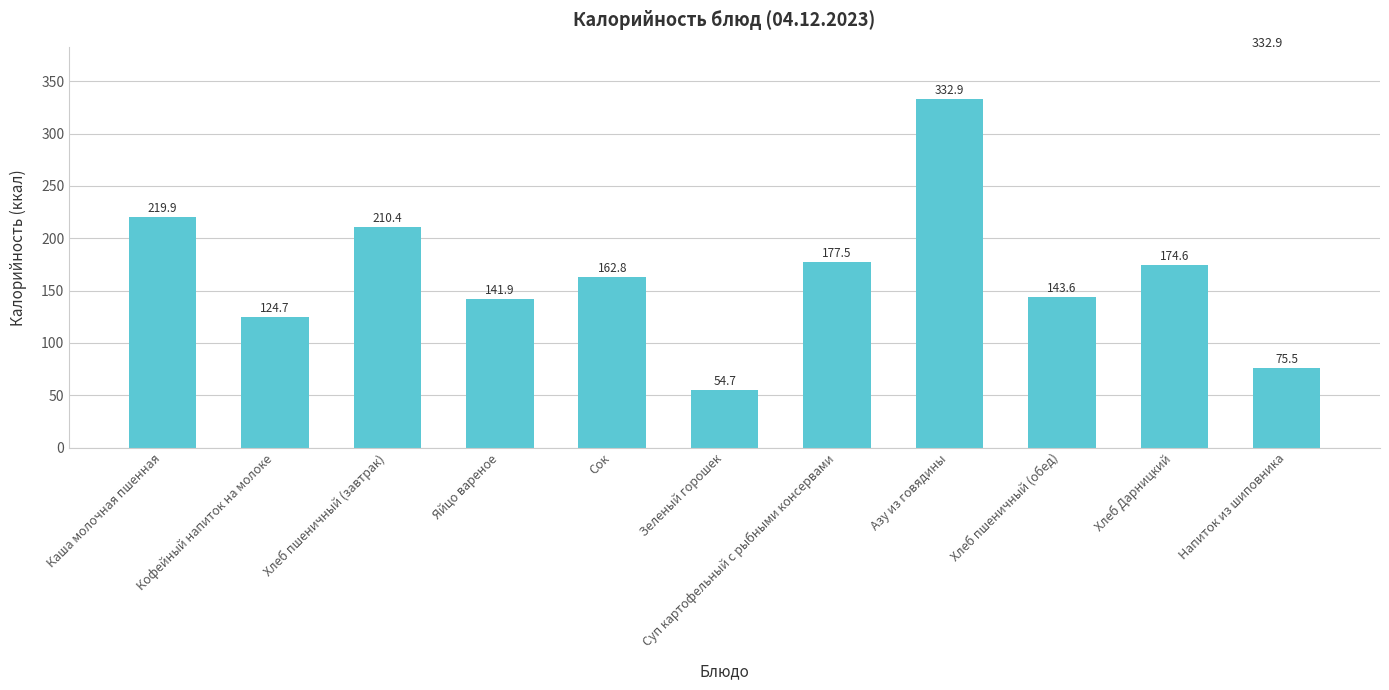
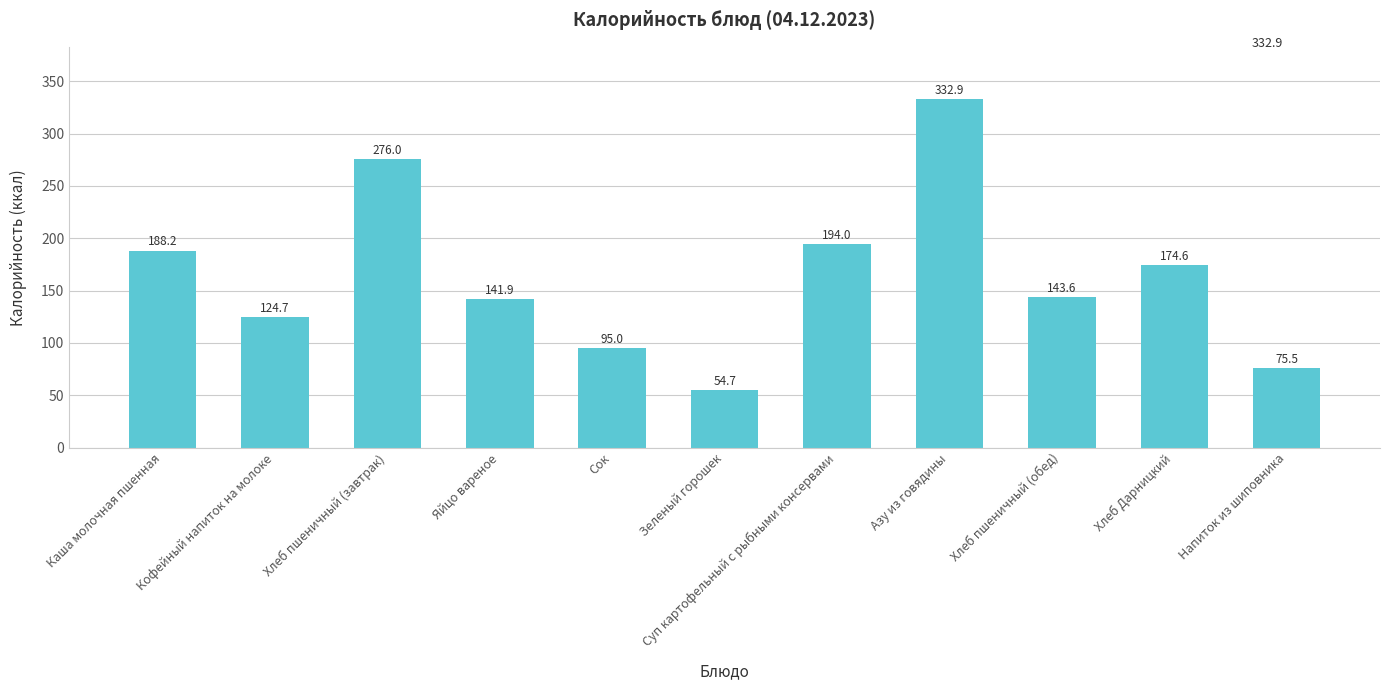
  {
-   "Каша молочная пшенная": 219.9,
+   "Каша молочная пшенная": 188.2,
    "Кофейный напиток на молоке": 124.7,
-   "Хлеб пшеничный (завтрак)": 210.4,
+   "Хлеб пшеничный (завтрак)": 276.0,
    "Яйцо вареное": 141.9,
-   "Сок": 162.8,
+   "Сок": 95.0,
    "Зеленый горошек": 54.7,
-   "Суп картофельный с рыбными консервами": 177.5,
+   "Суп картофельный с рыбными консервами": 194.0,
    "Азу из говядины": 332.9,
    "Хлеб пшеничный (обед)": 143.6,
    "Хлеб Дарницкий": 174.6,
    "Напиток из шиповника": 75.5
  }
